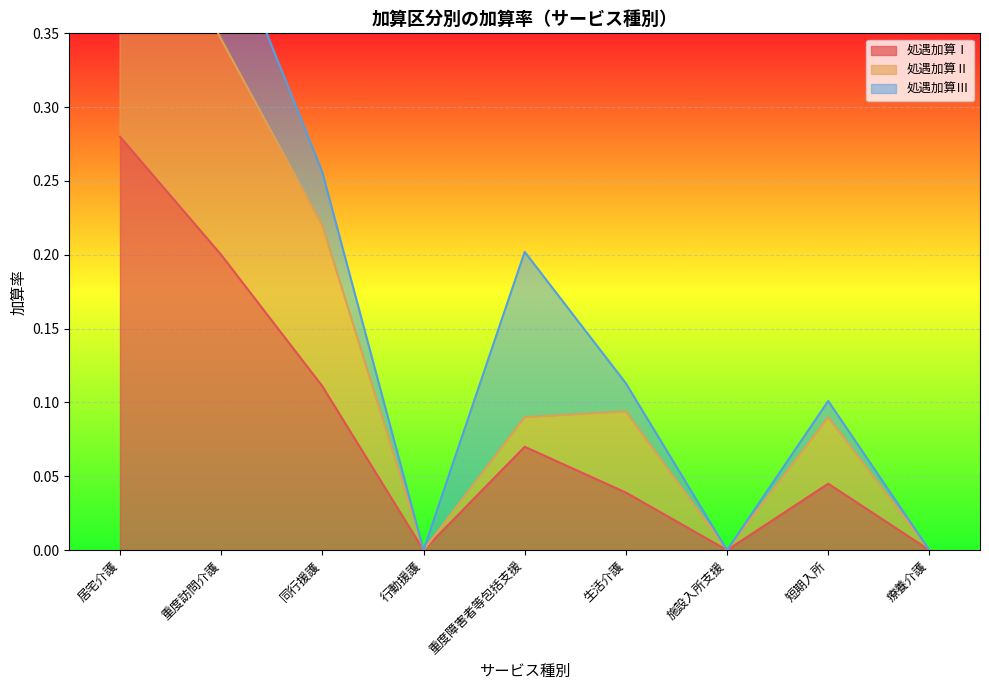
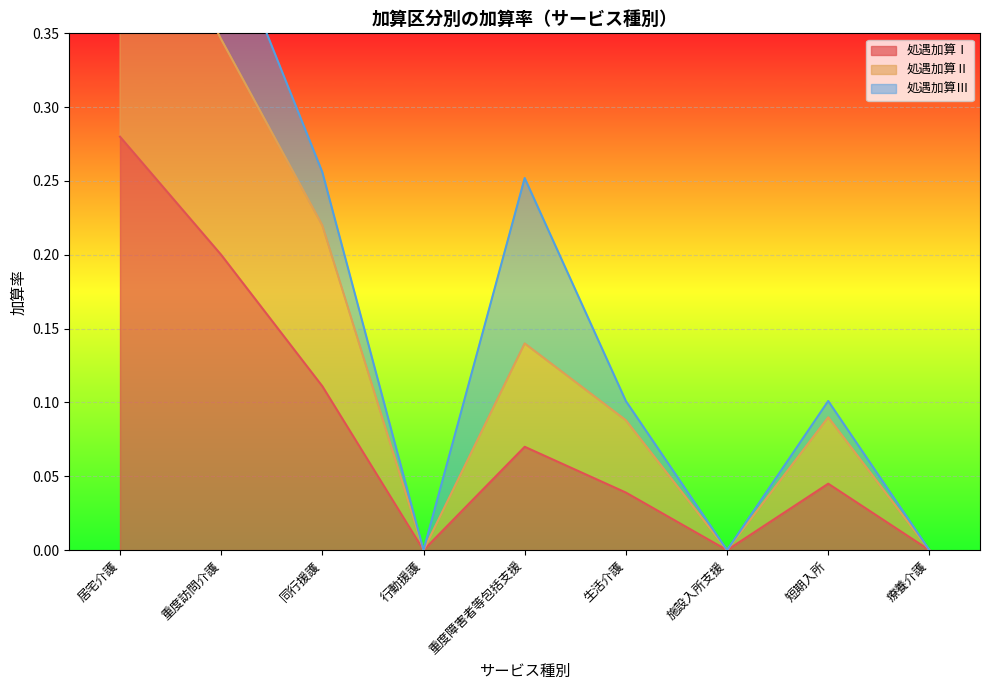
  {
    "処遇加算Ⅰ": {
      "居宅介護": 0.280,
      "重度訪問介護": 0.200,
      "同行援護": 0.111,
      "重度障害者等包括支援": 0.070,
      "生活介護": 0.039,
      "短期入所": 0.045
    },
    "処遇加算Ⅱ": {
      "重度訪問介護": 0.146,
      "同行援護": 0.109,
-     "重度障害者等包括支援": 0.02,
-     "生活介護": 0.055,
+     "重度障害者等包括支援": 0.07,
+     "生活介護": 0.049,
      "短期入所": 0.045
    },
    "処遇加算Ⅲ": {
      "同行援護": 0.036,
      "重度障害者等包括支援": 0.112,
-     "生活介護": 0.019,
+     "生活介護": 0.013,
      "短期入所": 0.011
    }
  }
